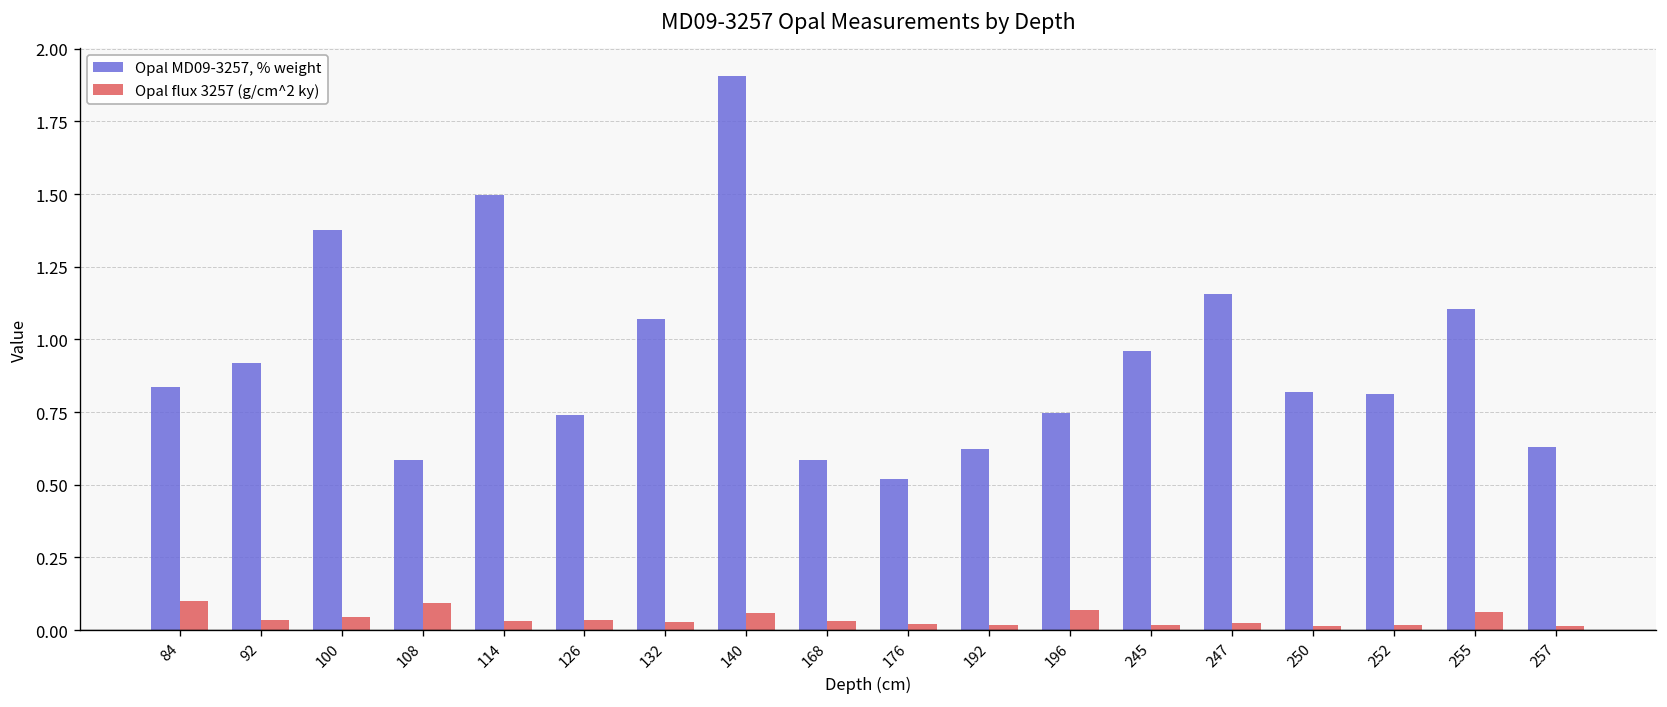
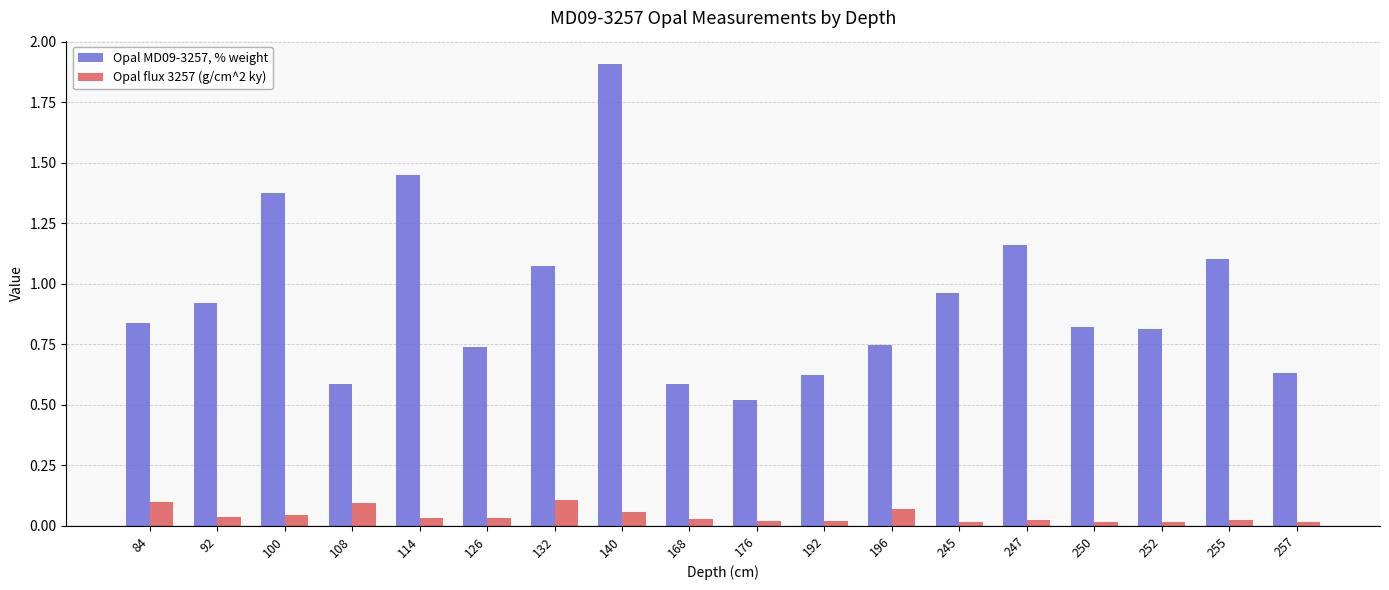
  {
    "Opal MD09-3257, % weight": {
      "84": 0.84,
      "92": 0.92,
      "100": 1.38,
      "108": 0.58,
-     "114": 1.50,
+     "114": 1.45,
      "126": 0.74,
      "132": 1.07,
      "140": 1.91,
      "168": 0.59,
      "176": 0.52,
      "192": 0.62,
      "196": 0.75,
      "245": 0.96,
      "247": 1.16,
      "250": 0.82,
      "252": 0.81,
      "255": 1.10,
      "257": 0.63
    },
    "Opal flux 3257 (g/cm^2 ky)": {
      "84": 0.10,
      "92": 0.04,
      "100": 0.04,
      "108": 0.09,
      "114": 0.03,
      "126": 0.03,
-     "132": 0.03,
+     "132": 0.11,
      "140": 0.06,
      "168": 0.03,
      "176": 0.02,
      "192": 0.02,
      "196": 0.07,
      "245": 0.02,
      "247": 0.02,
      "250": 0.02,
      "252": 0.02,
-     "255": 0.06,
+     "255": 0.03,
      "257": 0.01
    }
  }
